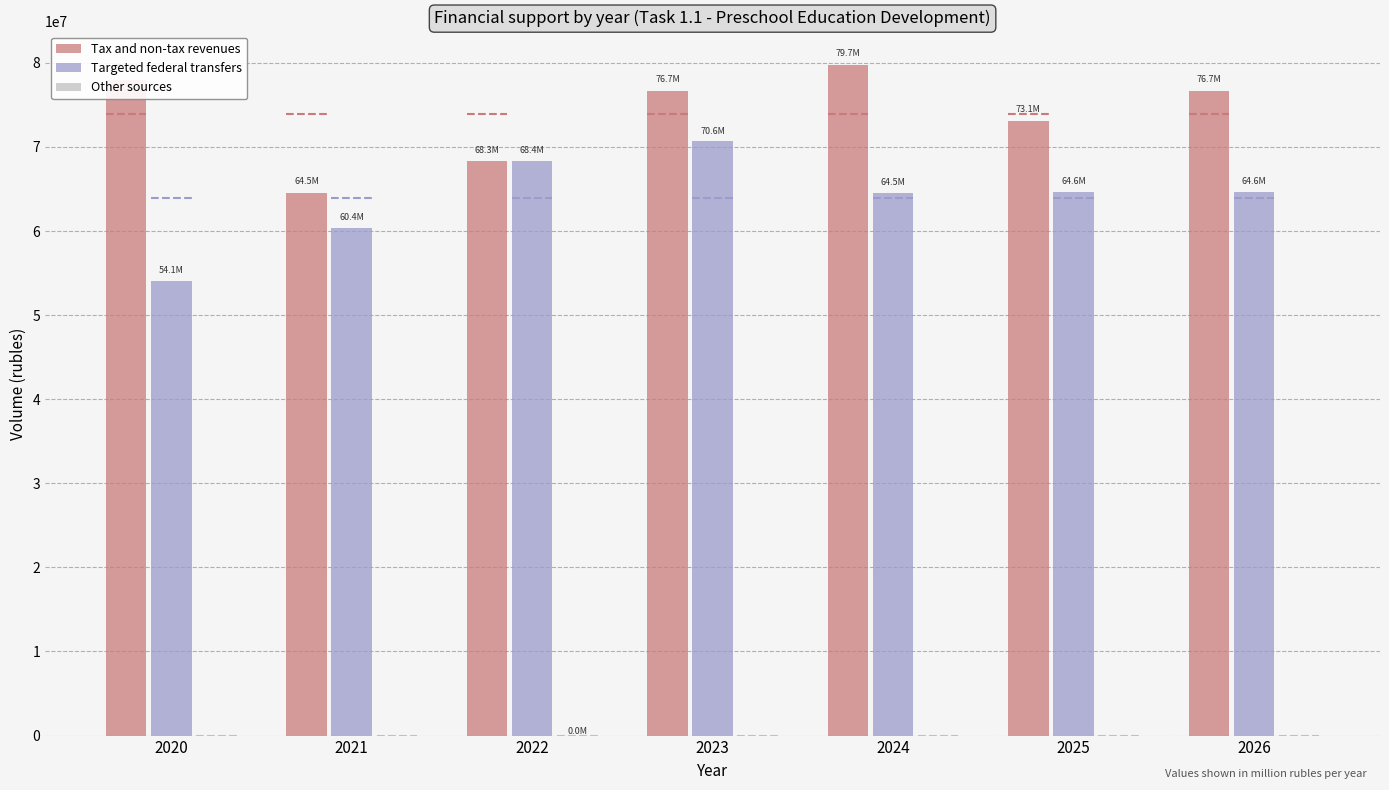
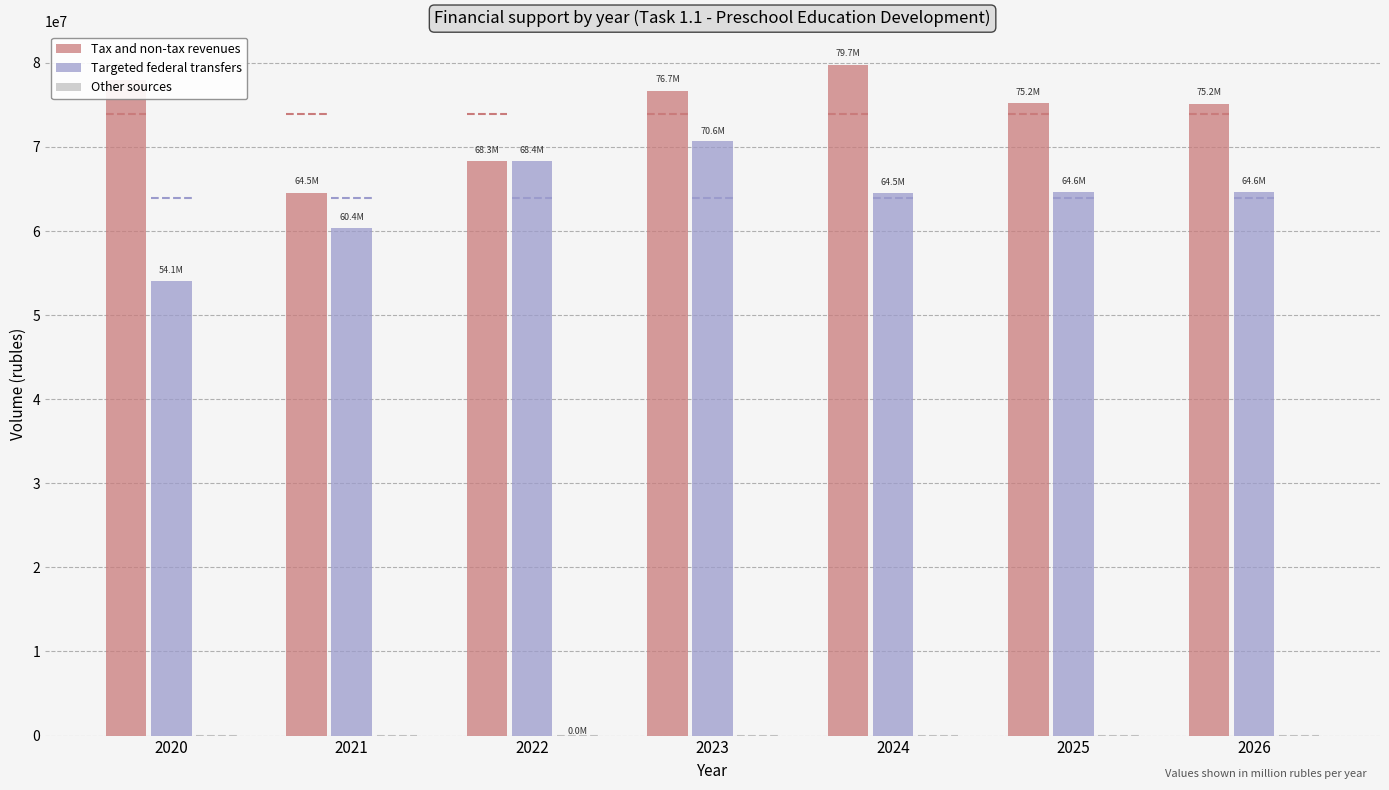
  {
    "Tax and non-tax revenues": {
      "2021": "64.5M",
      "2022": "68.3M",
      "2023": "76.7M",
      "2024": "79.7M",
-     "2025": "73.1M",
-     "2026": "76.7M"
+     "2025": "75.2M",
+     "2026": "75.2M"
    }
  }
